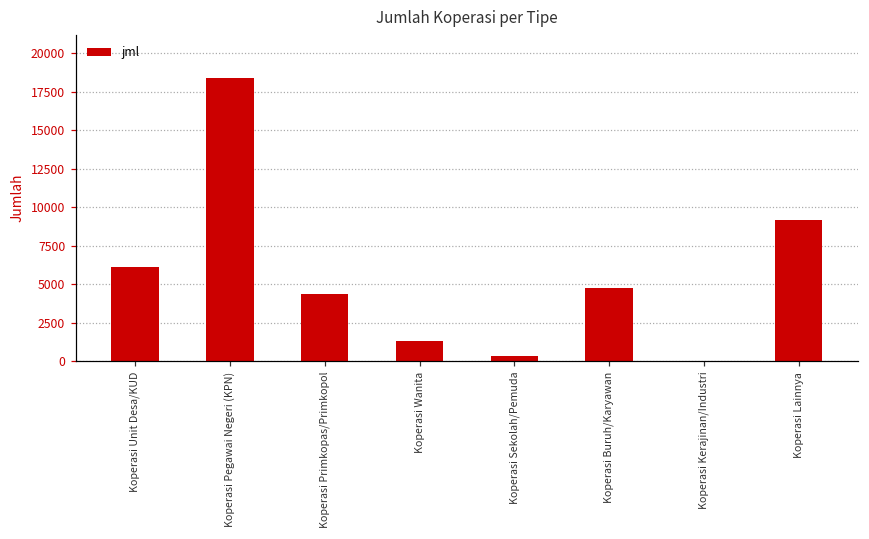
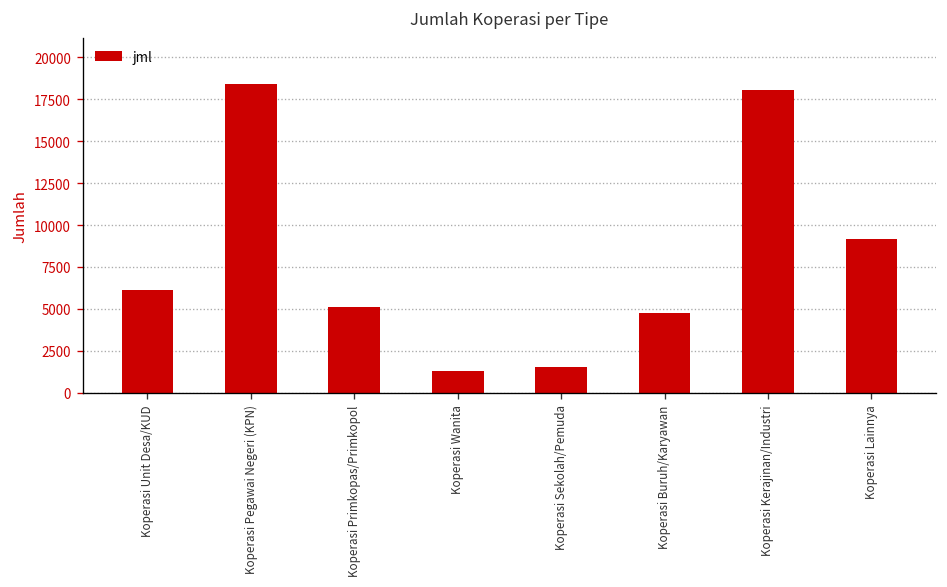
  {
    "Koperasi Unit Desa/KUD": 6100,
    "Koperasi Pegawai Negeri (KPN)": 18400,
-   "Koperasi Primkopas/Primkopol": 4300,
+   "Koperasi Primkopas/Primkopol": 5100,
    "Koperasi Wanita": 1300,
-   "Koperasi Sekolah/Pemuda": 300,
+   "Koperasi Sekolah/Pemuda": 1500,
    "Koperasi Buruh/Karyawan": 4700,
-   "Koperasi Kerajinan/Industri": 0,
+   "Koperasi Kerajinan/Industri": 18000,
    "Koperasi Lainnya": 9200
  }
